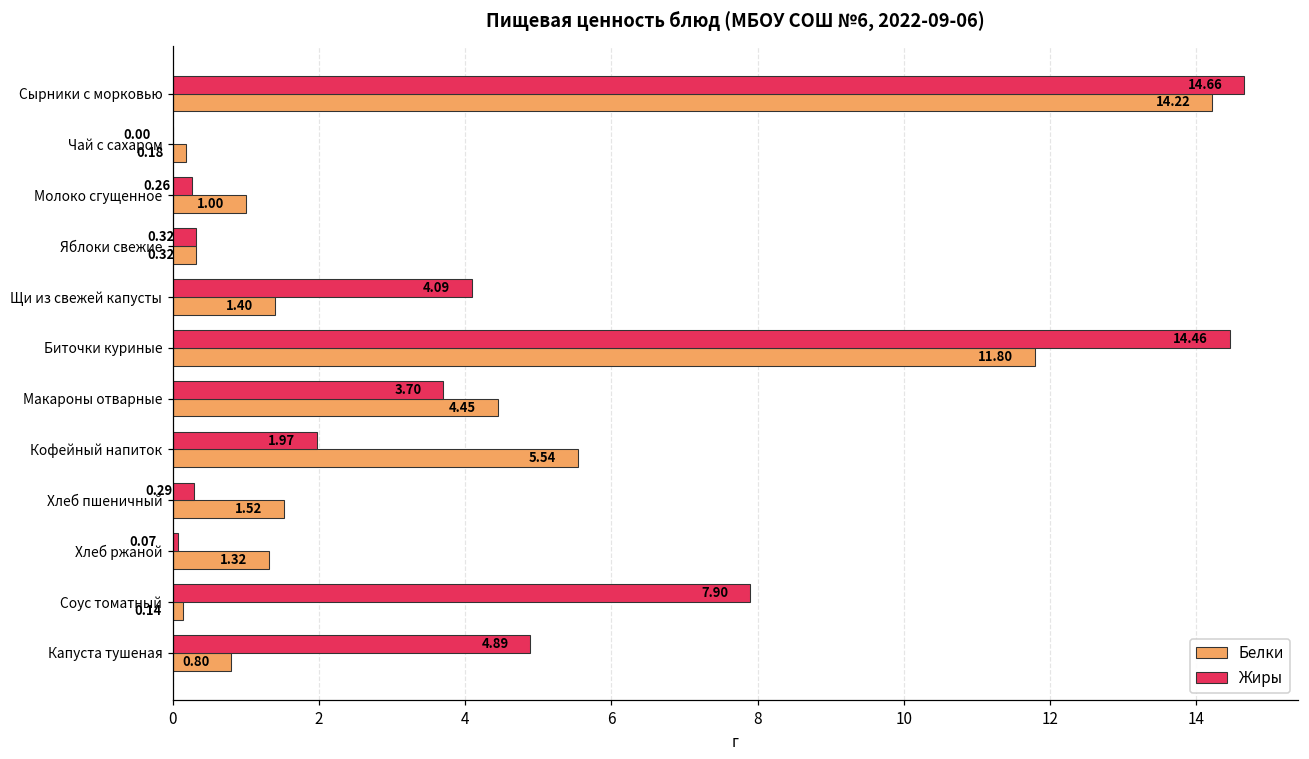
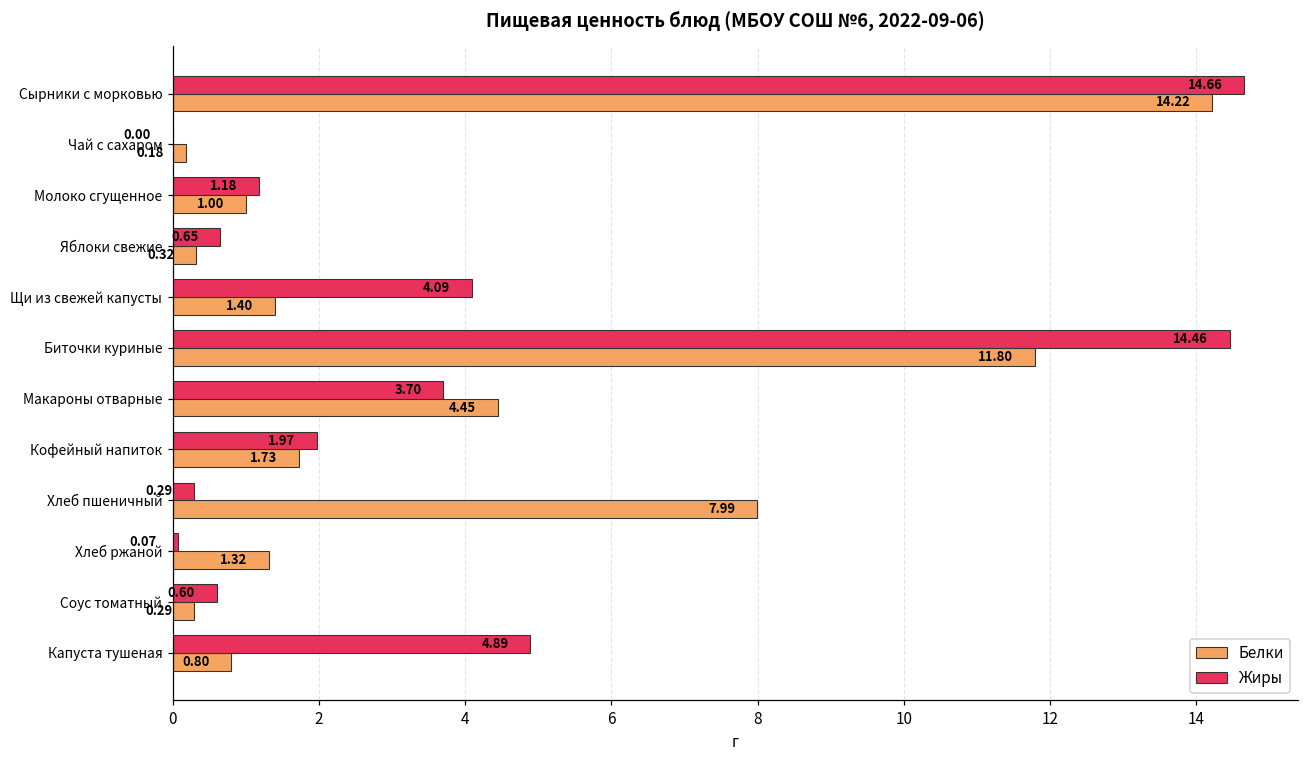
  {
    "Белки": {
      "Сырники с морковью": 14.22,
      "Чай с сахаром": 0.18,
      "Молоко сгущенное": 1.00,
      "Яблоки свежие": 0.32,
      "Щи из свежей капусты": 1.40,
      "Биточки куриные": 11.80,
      "Макароны отварные": 4.45,
-     "Кофейный напиток": 5.54,
-     "Хлеб пшеничный": 1.52,
+     "Кофейный напиток": 1.73,
+     "Хлеб пшеничный": 7.99,
      "Хлеб ржаной": 1.32,
-     "Соус томатный": 0.14,
+     "Соус томатный": 0.29,
      "Капуста тушеная": 0.80
    },
    "Жиры": {
      "Сырники с морковью": 14.66,
      "Чай с сахаром": 0.00,
-     "Молоко сгущенное": 0.26,
-     "Яблоки свежие": 0.32,
+     "Молоко сгущенное": 1.18,
+     "Яблоки свежие": 0.65,
      "Щи из свежей капусты": 4.09,
      "Биточки куриные": 14.46,
      "Макароны отварные": 3.70,
      "Кофейный напиток": 1.97,
      "Хлеб пшеничный": 0.29,
      "Хлеб ржаной": 0.07,
-     "Соус томатный": 7.90,
+     "Соус томатный": 0.60,
      "Капуста тушеная": 4.89
    }
  }
